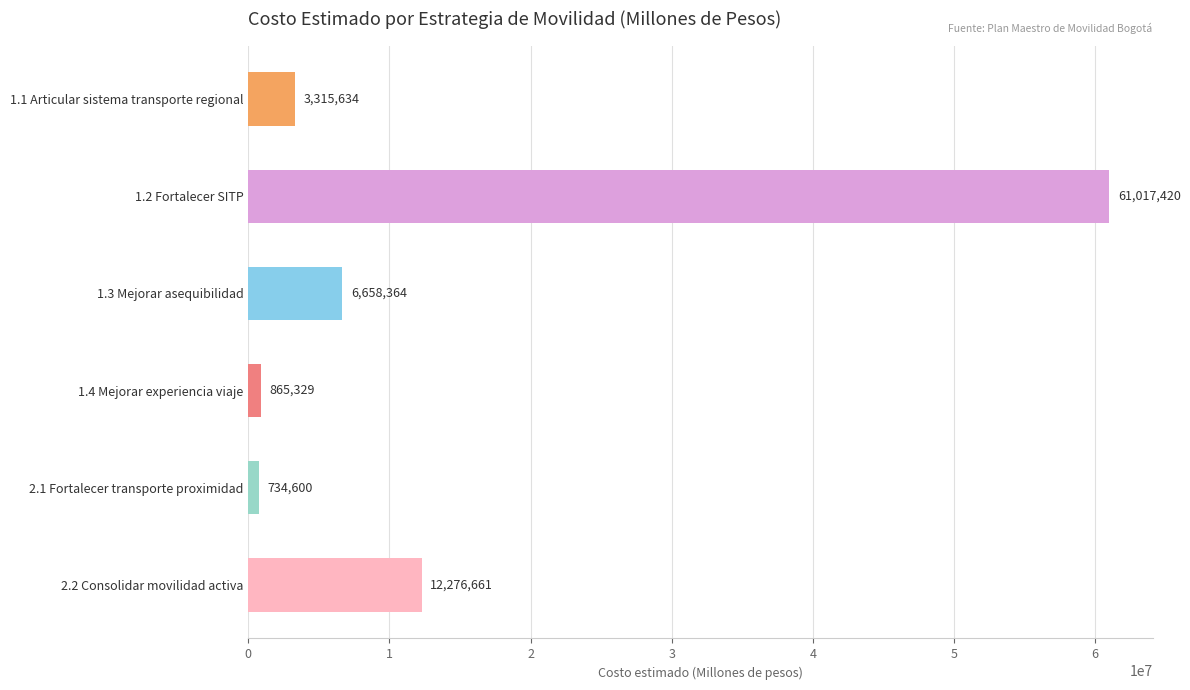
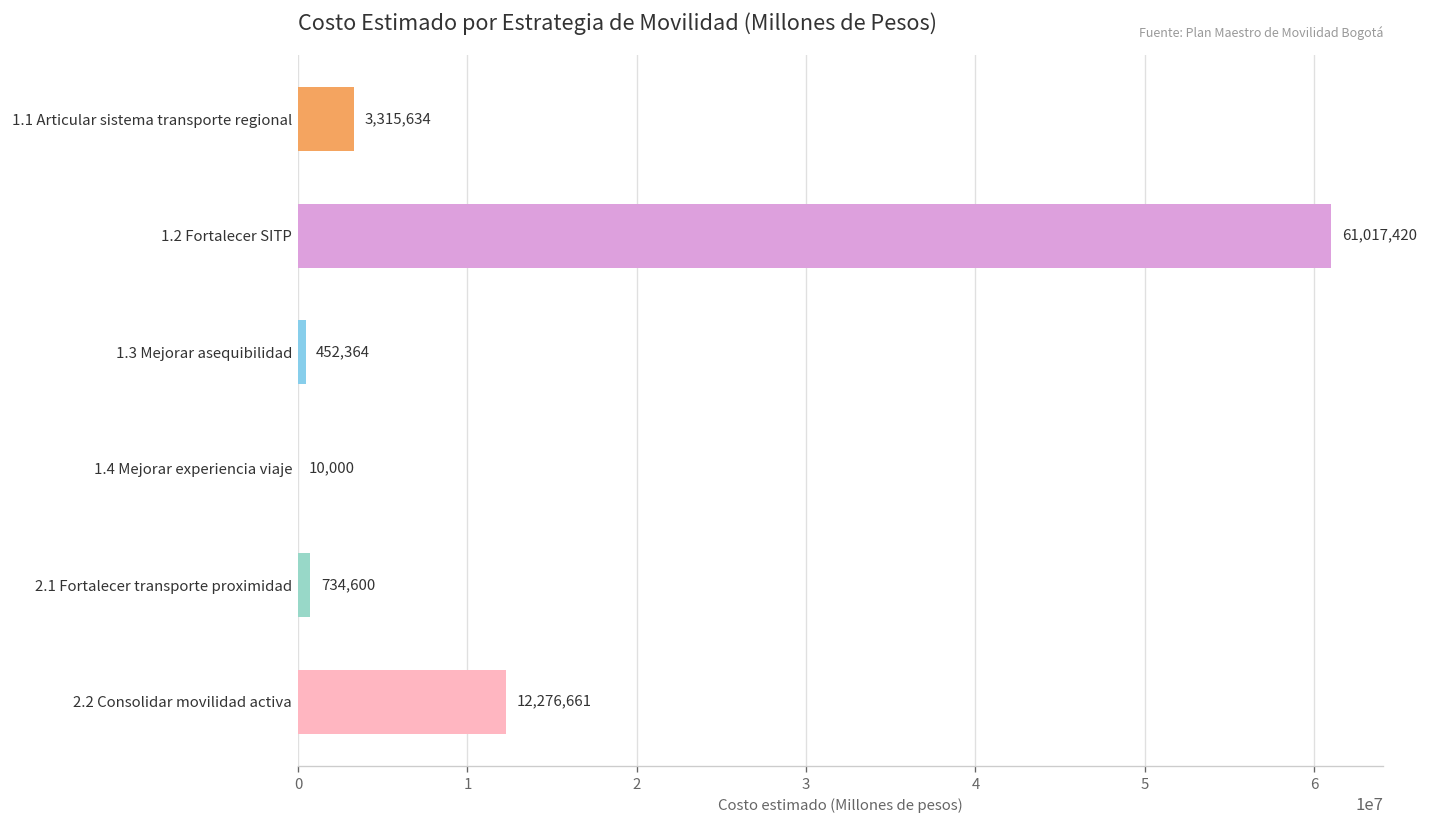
  {
    "1.1 Articular sistema transporte regional": "3,315,634",
    "1.2 Fortalecer SITP": "61,017,420",
-   "1.3 Mejorar asequibilidad": "6,658,364",
-   "1.4 Mejorar experiencia viaje": "865,329",
+   "1.3 Mejorar asequibilidad": "452,364",
+   "1.4 Mejorar experiencia viaje": "10,000",
    "2.1 Fortalecer transporte proximidad": "734,600",
    "2.2 Consolidar movilidad activa": "12,276,661"
  }
